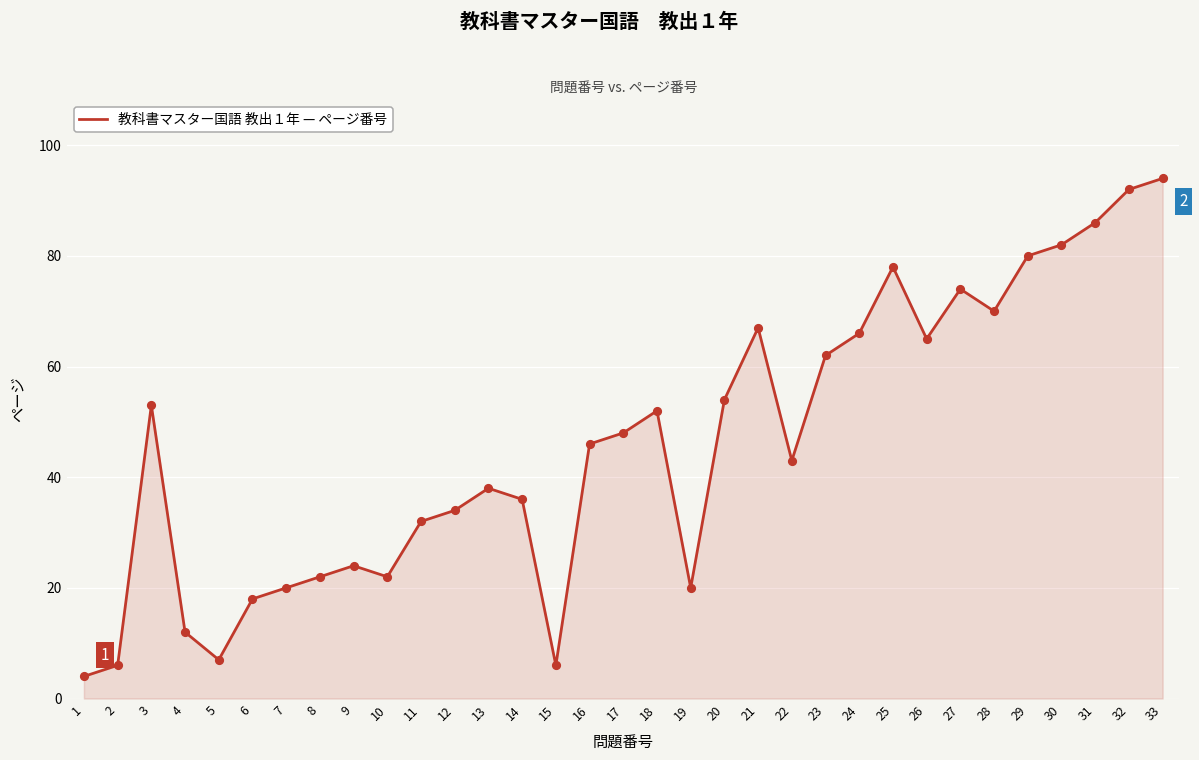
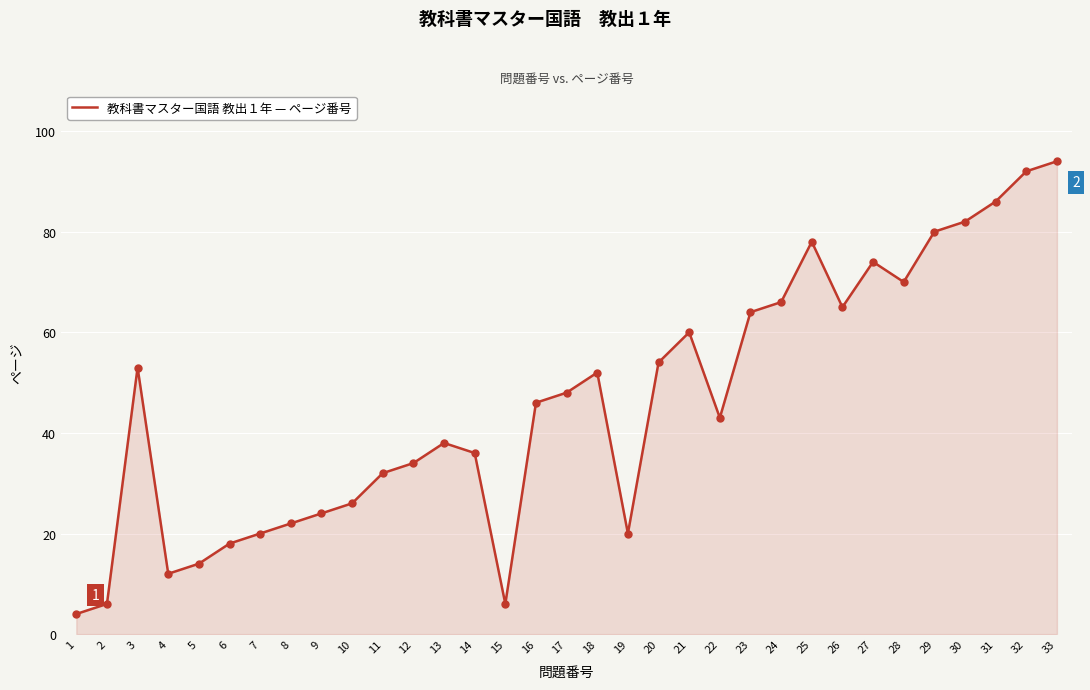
  {
    "1": 4,
    "3": 53,
    "4": 12,
-   "5": 7,
+   "5": 14,
    "6": 18,
    "7": 20,
    "8": 22,
    "9": 24,
-   "10": 22,
+   "10": 26,
    "11": 32,
    "12": 34,
    "13": 38,
    "14": 36,
    "15": 6,
    "16": 46,
    "17": 48,
    "18": 52,
    "19": 20,
    "20": 54,
-   "21": 67,
+   "21": 60,
    "22": 43,
-   "23": 62,
+   "23": 64,
    "24": 66,
    "25": 78,
    "26": 65,
    "27": 74,
    "28": 70,
    "29": 80,
    "30": 82,
    "31": 86,
    "32": 92
  }
